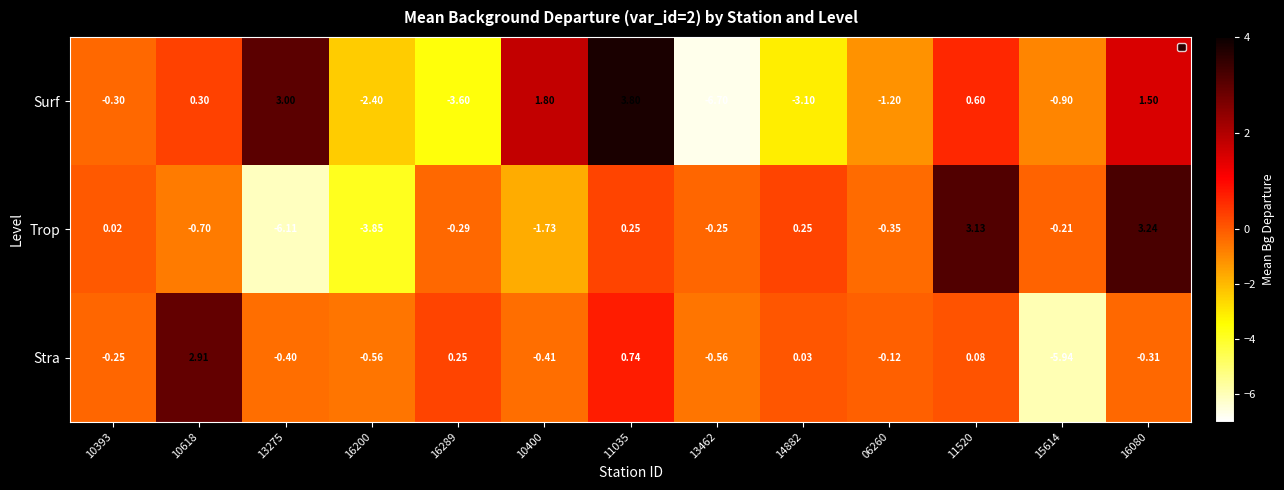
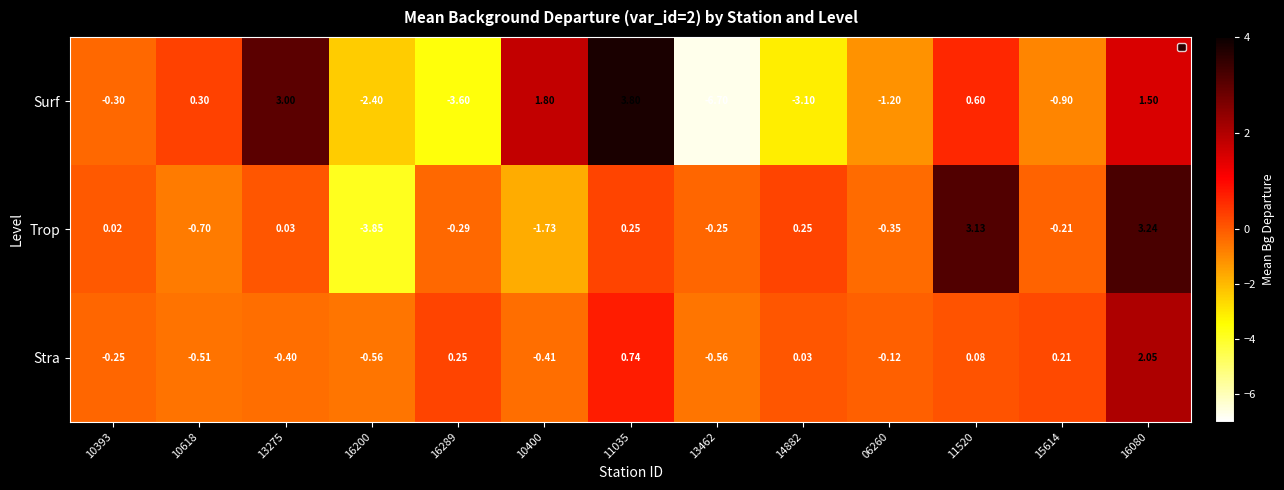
  {
    "Surf": {
      "10393": -0.30,
      "10618": 0.30,
      "13275": 3.00,
      "16200": -2.40,
      "16289": -3.60,
      "10400": 1.80,
      "14882": -3.10,
      "06260": -1.20,
      "11520": 0.60,
      "15614": -0.90,
      "16080": 1.50
    },
    "Trop": {
      "10393": 0.02,
      "10618": -0.70,
-     "13275": -6.11,
+     "13275": 0.03,
      "16200": -3.85,
      "16289": -0.29,
      "10400": -1.73,
      "11035": 0.25,
      "13462": -0.25,
      "14882": 0.25,
      "06260": -0.35,
      "11520": 3.13,
      "15614": -0.21,
      "16080": 3.24
    },
    "Stra": {
      "10393": -0.25,
-     "10618": 2.91,
+     "10618": -0.51,
      "13275": -0.40,
      "16200": -0.56,
      "16289": 0.25,
      "10400": -0.41,
      "11035": 0.74,
      "13462": -0.56,
      "14882": 0.03,
      "06260": -0.12,
      "11520": 0.08,
-     "15614": -5.94,
-     "16080": -0.31
+     "15614": 0.21,
+     "16080": 2.05
    }
  }
